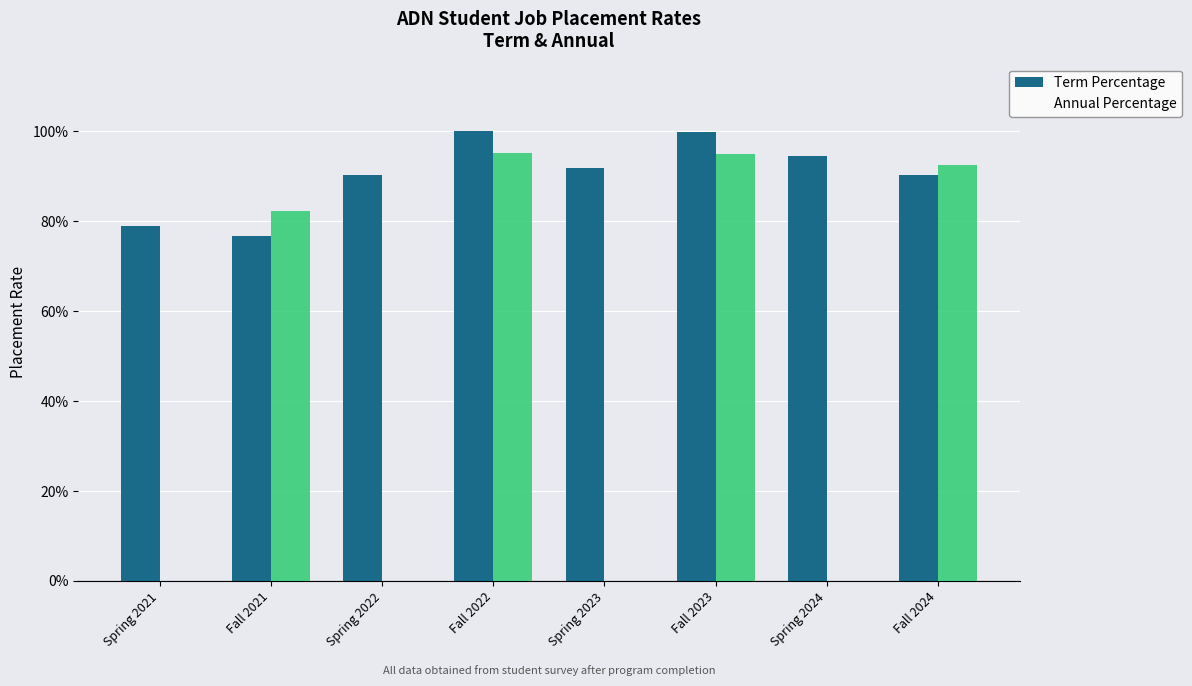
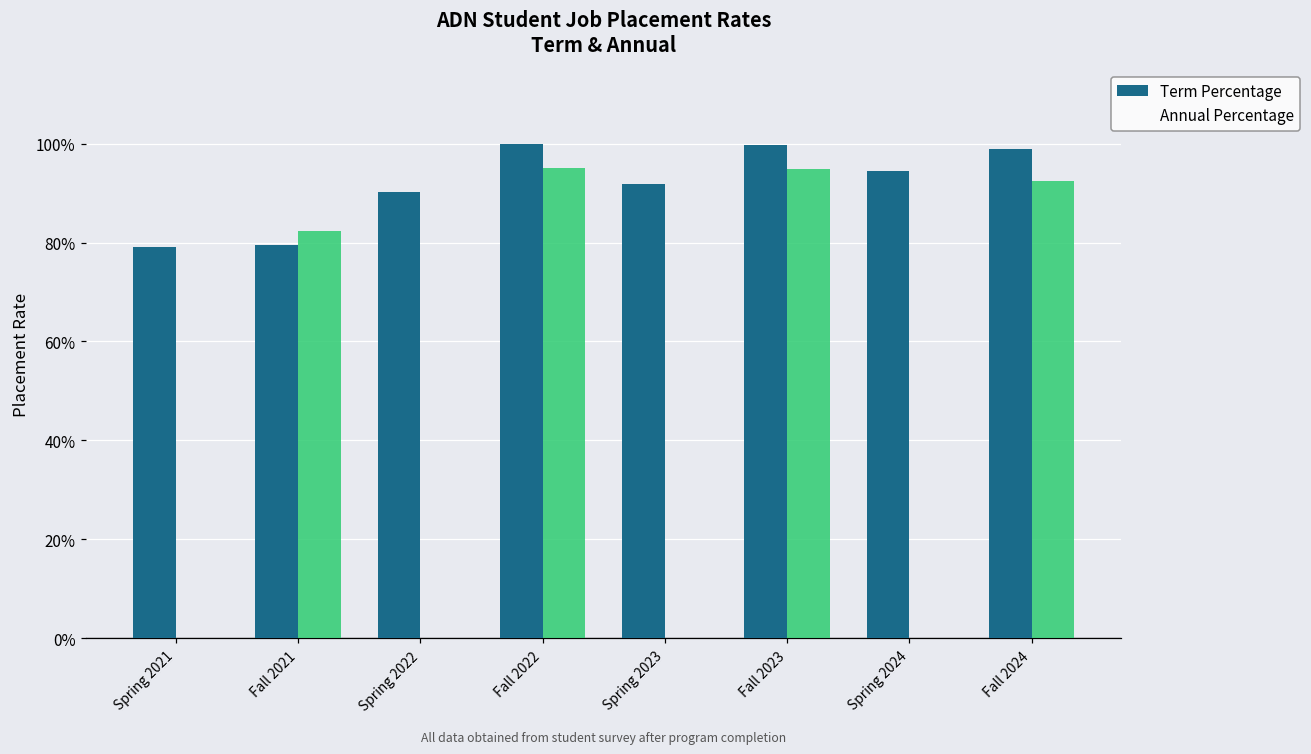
  {
    "Term Percentage": {
      "Spring 2021": "79%",
-     "Fall 2021": "77%",
+     "Fall 2021": "80%",
      "Spring 2022": "90%",
      "Fall 2022": "100%",
      "Spring 2023": "92%",
      "Fall 2023": "100%",
      "Spring 2024": "94%",
-     "Fall 2024": "90%"
+     "Fall 2024": "99%"
    },
    "Annual Percentage": {
      "Spring 2021": "0%",
      "Fall 2021": "82%",
      "Spring 2022": "0%",
      "Fall 2022": "95%",
      "Spring 2023": "0%",
      "Fall 2023": "95%",
      "Spring 2024": "0%",
      "Fall 2024": "92%"
    }
  }
